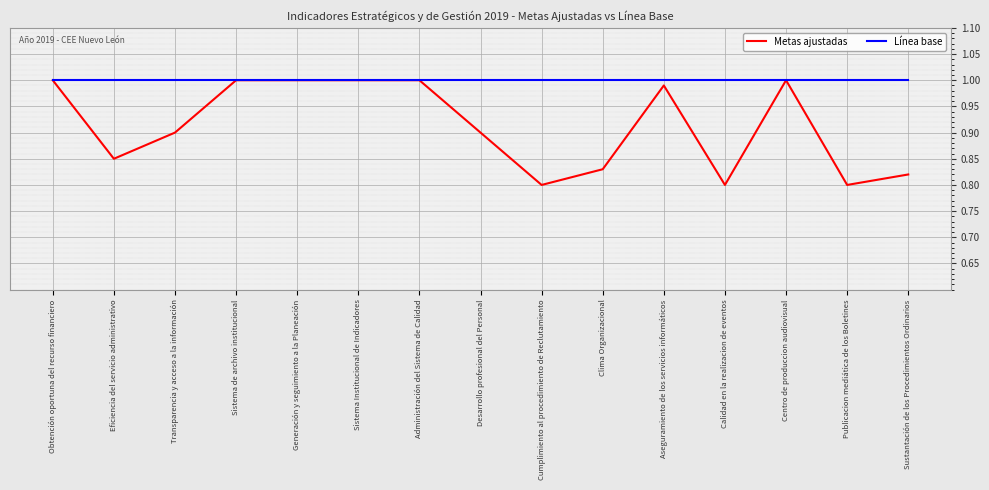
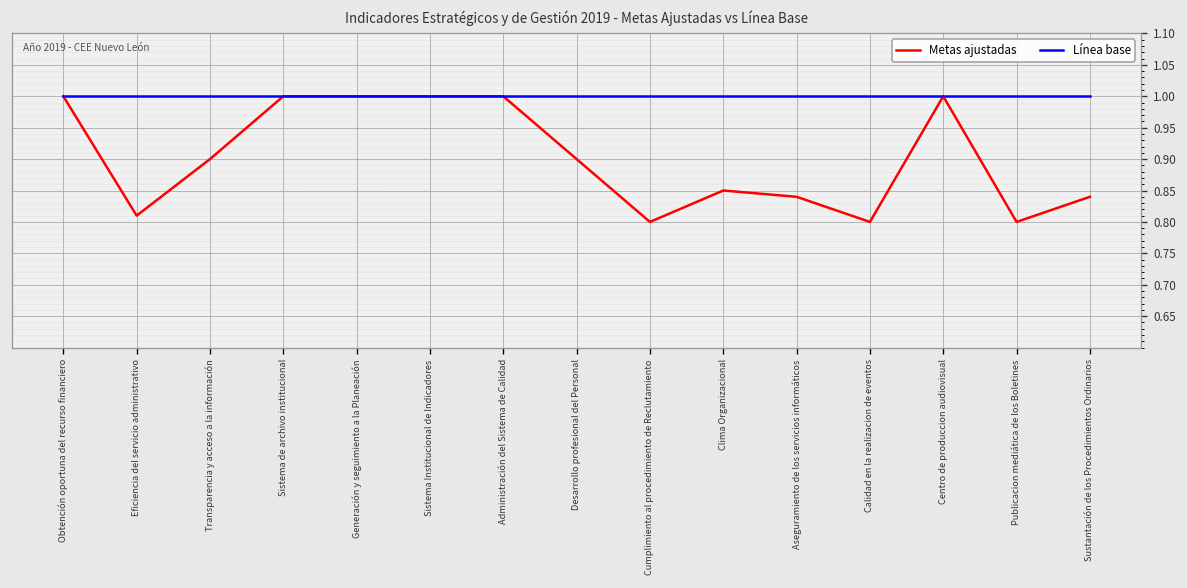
  {
    "Metas ajustadas": {
-     "Eficiencia del servicio administrativo": 0.85,
+     "Eficiencia del servicio administrativo": 0.81,
      "Transparencia y acceso a la información": 0.90,
      "Desarrollo profesional del Personal": 0.90,
      "Cumplimiento al procedimiento de Reclutamiento": 0.80,
-     "Clima Organizacional": 0.83,
-     "Aseguramiento de los servicios informáticos": 0.99,
+     "Clima Organizacional": 0.85,
+     "Aseguramiento de los servicios informáticos": 0.84,
      "Calidad en la realizacion de eventos": 0.80,
      "Publicacion mediática de los Boletines": 0.80,
-     "Sustantación de los Procedimientos Ordinarios": 0.82
+     "Sustantación de los Procedimientos Ordinarios": 0.84
    },
    "Línea base": {
      "Eficiencia del servicio administrativo": 1.00,
      "Transparencia y acceso a la información": 1.00,
      "Desarrollo profesional del Personal": 1.00,
      "Cumplimiento al procedimiento de Reclutamiento": 1.00,
      "Clima Organizacional": 1.00,
      "Aseguramiento de los servicios informáticos": 1.00,
      "Calidad en la realizacion de eventos": 1.00,
      "Publicacion mediática de los Boletines": 1.00,
      "Sustantación de los Procedimientos Ordinarios": 1.00
    }
  }
